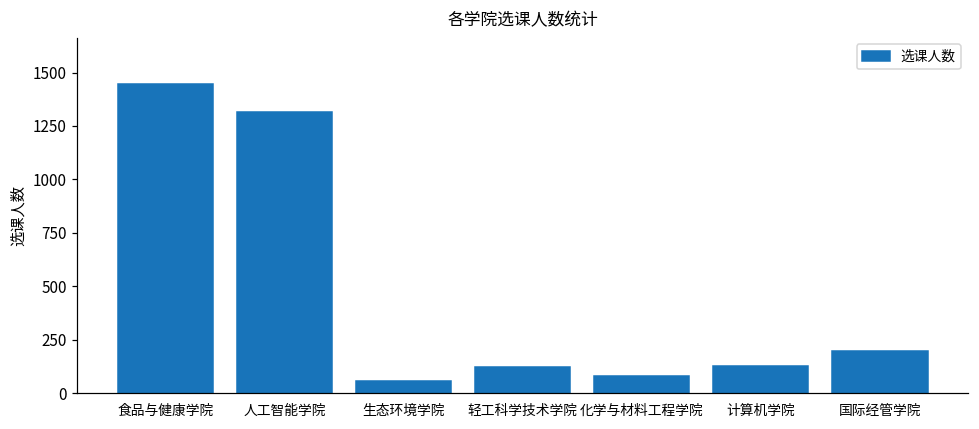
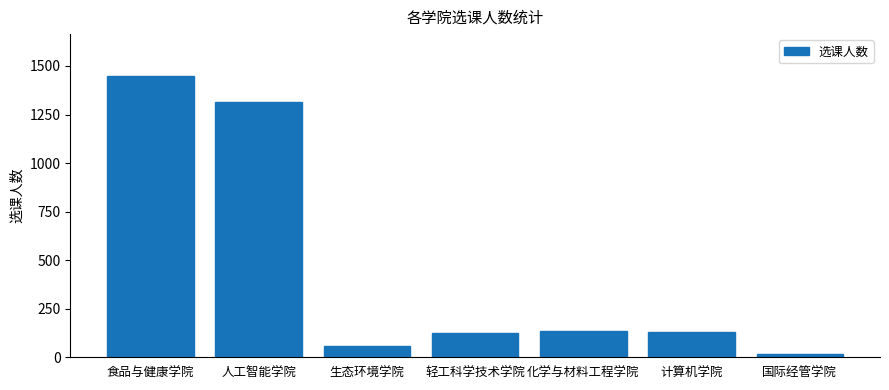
  {
    "食品与健康学院": 1450,
    "人工智能学院": 1320,
    "生态环境学院": 60,
    "轻工科学技术学院": 120,
-   "化学与材料工程学院": 80,
+   "化学与材料工程学院": 140,
    "计算机学院": 130,
-   "国际经管学院": 200
+   "国际经管学院": 20
  }
